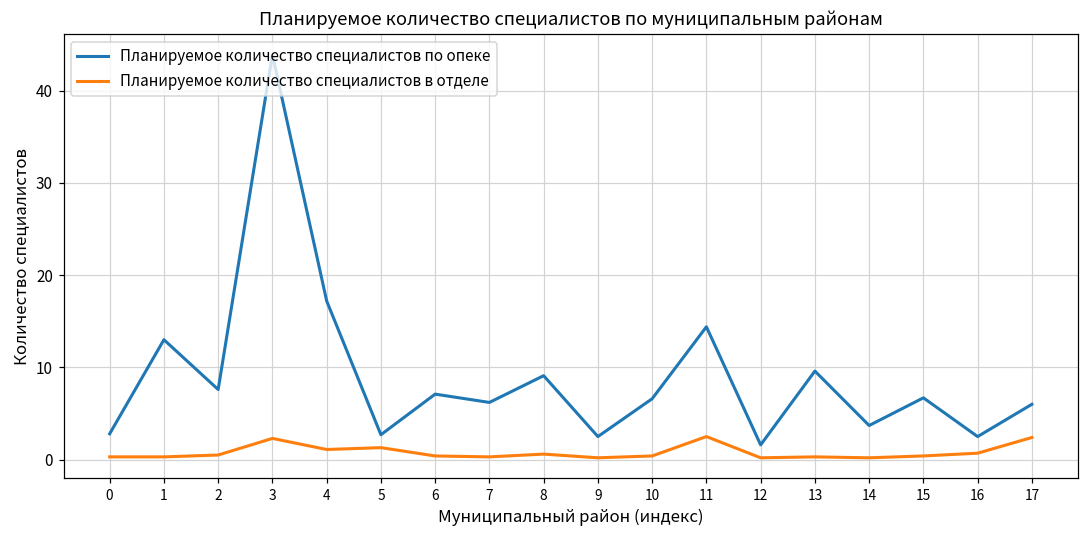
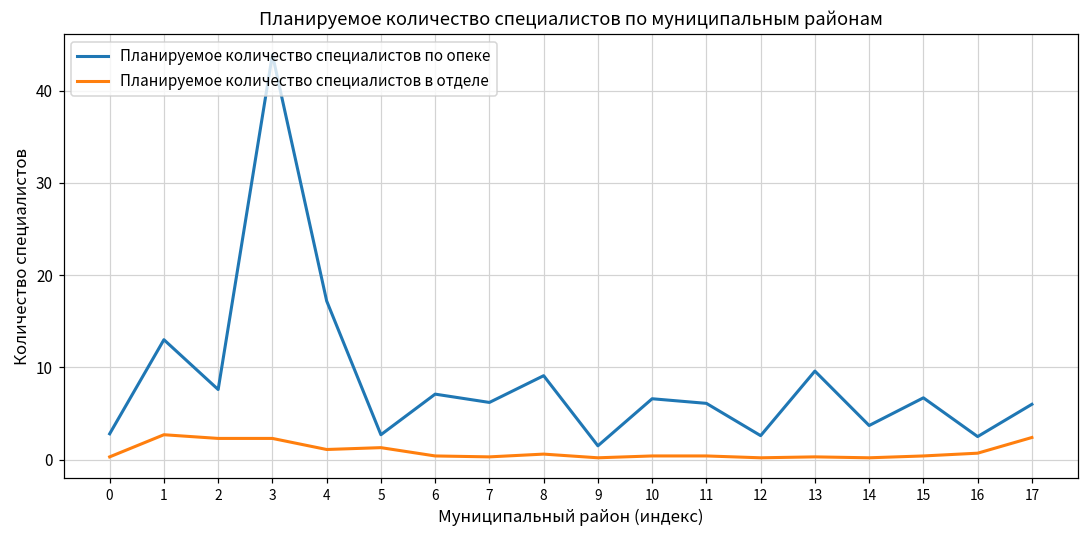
  {
    "Планируемое количество специалистов по опеке": {
      "0": 3,
      "1": 13,
      "2": 8,
      "4": 17,
      "5": 3,
      "6": 7,
      "7": 6,
      "8": 9,
-     "9": 3,
+     "9": 2,
      "10": 7,
-     "11": 14,
-     "12": 2,
+     "11": 6,
+     "12": 3,
      "13": 10,
      "14": 4,
      "15": 7,
      "16": 3,
      "17": 6
    },
    "Планируемое количество специалистов в отделе": {
      "0": 0,
-     "1": 0,
-     "2": 1,
+     "1": 3,
+     "2": 2,
      "3": 2,
      "4": 1,
      "5": 1,
      "6": 0,
      "7": 0,
      "8": 1,
      "9": 0,
      "10": 0,
-     "11": 3,
+     "11": 0,
      "12": 0,
      "13": 0,
      "14": 0,
      "15": 0,
      "16": 1,
      "17": 2
    }
  }
